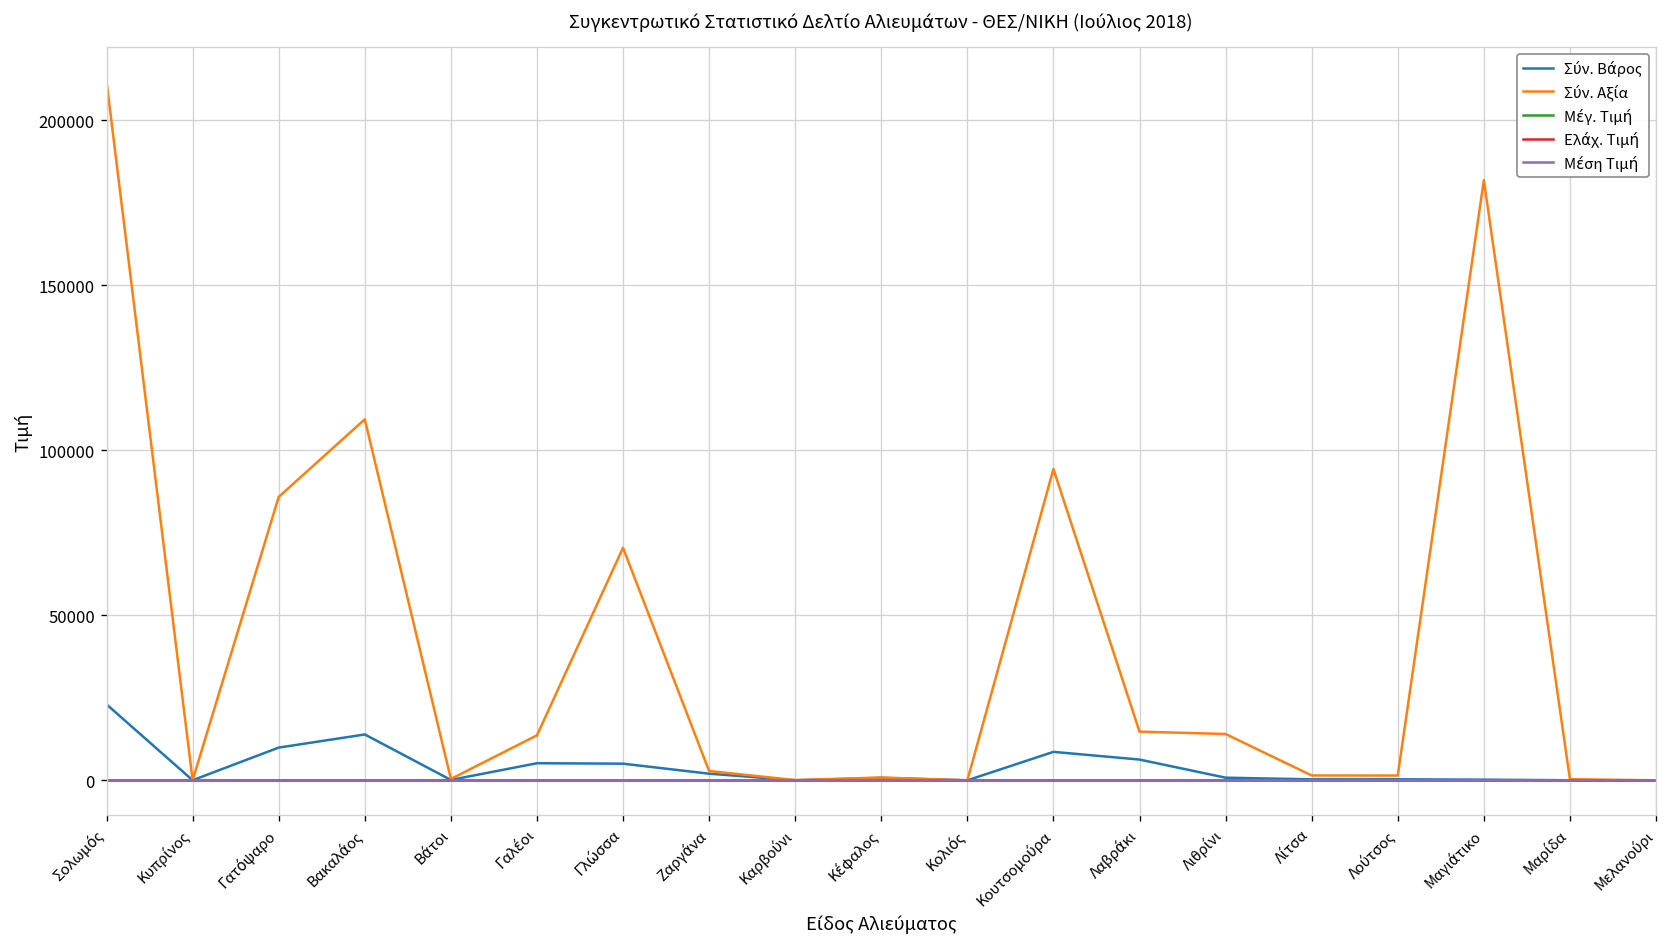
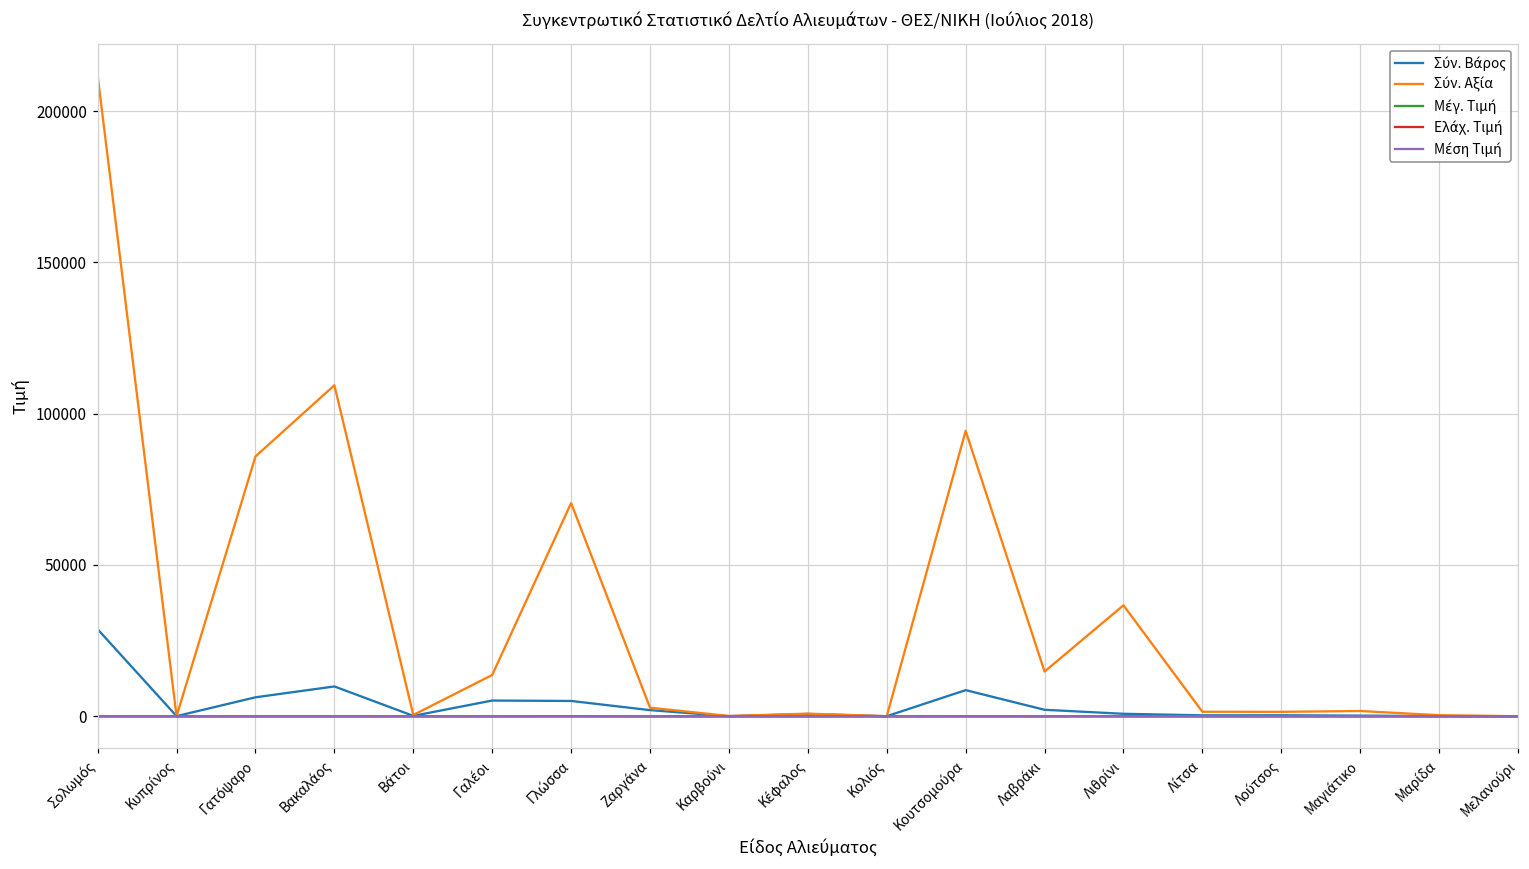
  {
    "Σύν. Βάρος": {
-     "Σολωμός": 23000,
-     "Γατόψαρο": 10000,
-     "Βακαλάος": 14000,
+     "Σολωμός": 29000,
+     "Γατόψαρο": 6000,
+     "Βακαλάος": 10000,
      "Γαλέοι": 5000,
      "Γλώσσα": 5000,
      "Κουτσομούρα": 9000,
-     "Λαβράκι": 6000
+     "Λαβράκι": 2000
    },
    "Σύν. Αξία": {
      "Σολωμός": 212000,
      "Γατόψαρο": 86000,
      "Βακαλάος": 109000,
      "Γαλέοι": 14000,
      "Γλώσσα": 70000,
      "Κουτσομούρα": 94000,
      "Λαβράκι": 15000,
-     "Λιθρίνι": 14000,
+     "Λιθρίνι": 37000,
      "Λίτσα": 1000,
      "Λούτσος": 1000,
-     "Μαγιάτικο": 182000
+     "Μαγιάτικο": 2000
    },
    "Μέση Τιμή": {
      "Σολωμός": 0,
      "Γατόψαρο": 0,
      "Βακαλάος": 0,
      "Γαλέοι": 0,
      "Γλώσσα": 0,
      "Ζαργάνα": 0,
      "Κουτσομούρα": 0,
      "Λαβράκι": 0
    }
  }
